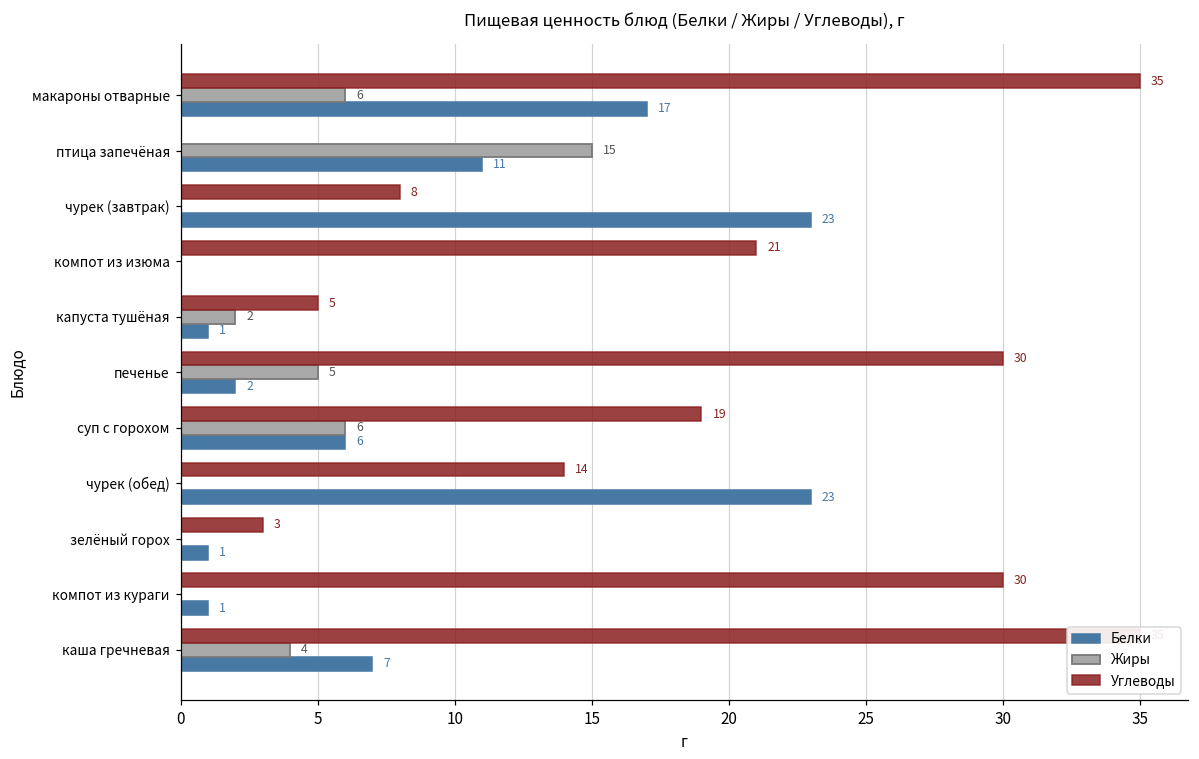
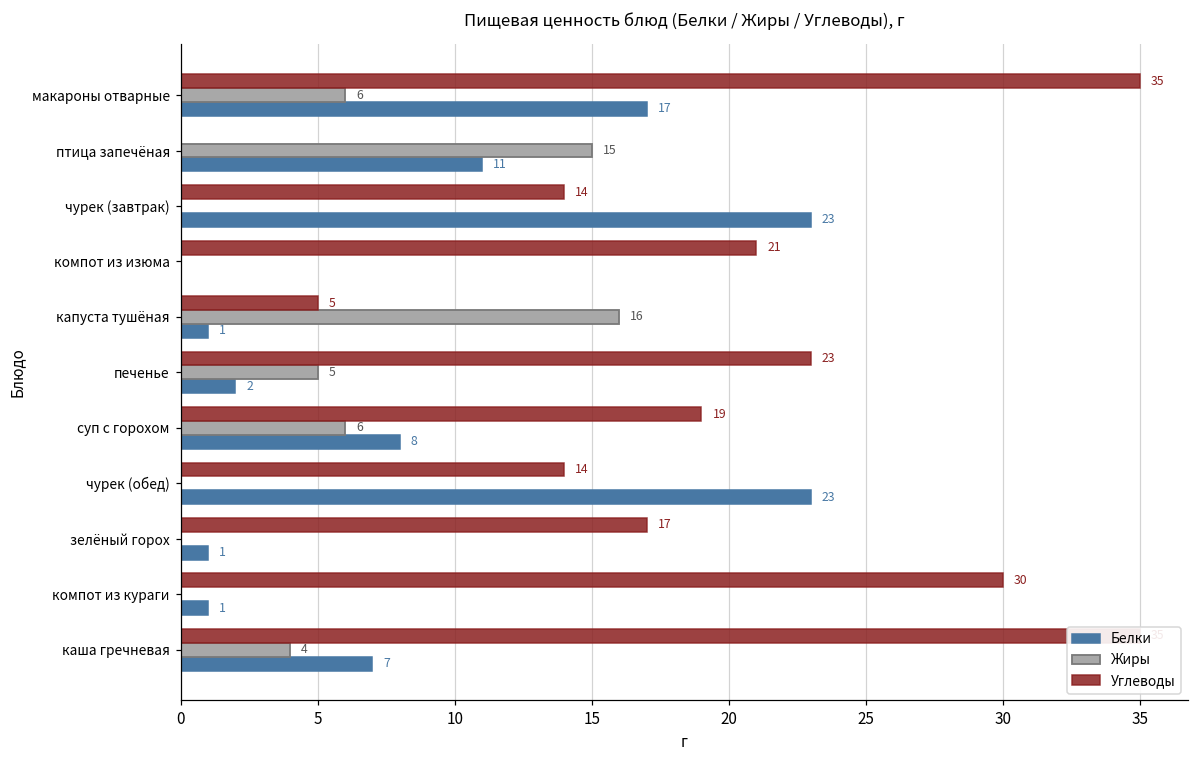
  {
    "Белки": {
      "макароны отварные": 17,
      "птица запечёная": 11,
      "чурек (завтрак)": 23,
      "капуста тушёная": 1,
      "печенье": 2,
-     "суп с горохом": 6,
+     "суп с горохом": 8,
      "чурек (обед)": 23,
      "зелёный горох": 1,
      "компот из кураги": 1,
      "каша гречневая": 7
    },
    "Жиры": {
      "макароны отварные": 6,
      "птица запечёная": 15,
-     "капуста тушёная": 2,
+     "капуста тушёная": 16,
      "печенье": 5,
      "суп с горохом": 6,
      "каша гречневая": 4
    },
    "Углеводы": {
      "макароны отварные": 35,
-     "чурек (завтрак)": 8,
+     "чурек (завтрак)": 14,
      "компот из изюма": 21,
      "капуста тушёная": 5,
-     "печенье": 30,
+     "печенье": 23,
      "суп с горохом": 19,
      "чурек (обед)": 14,
-     "зелёный горох": 3,
+     "зелёный горох": 17,
      "компот из кураги": 30
    }
  }
